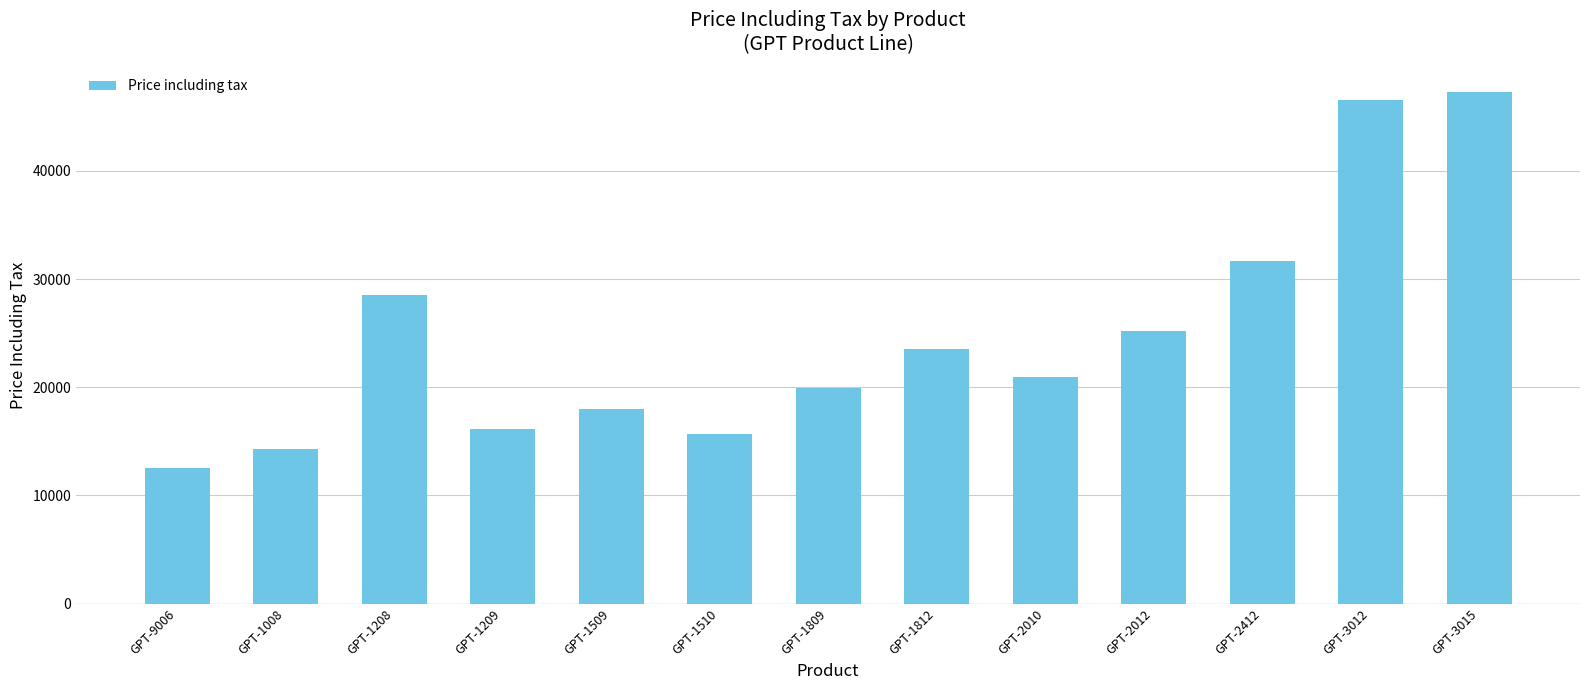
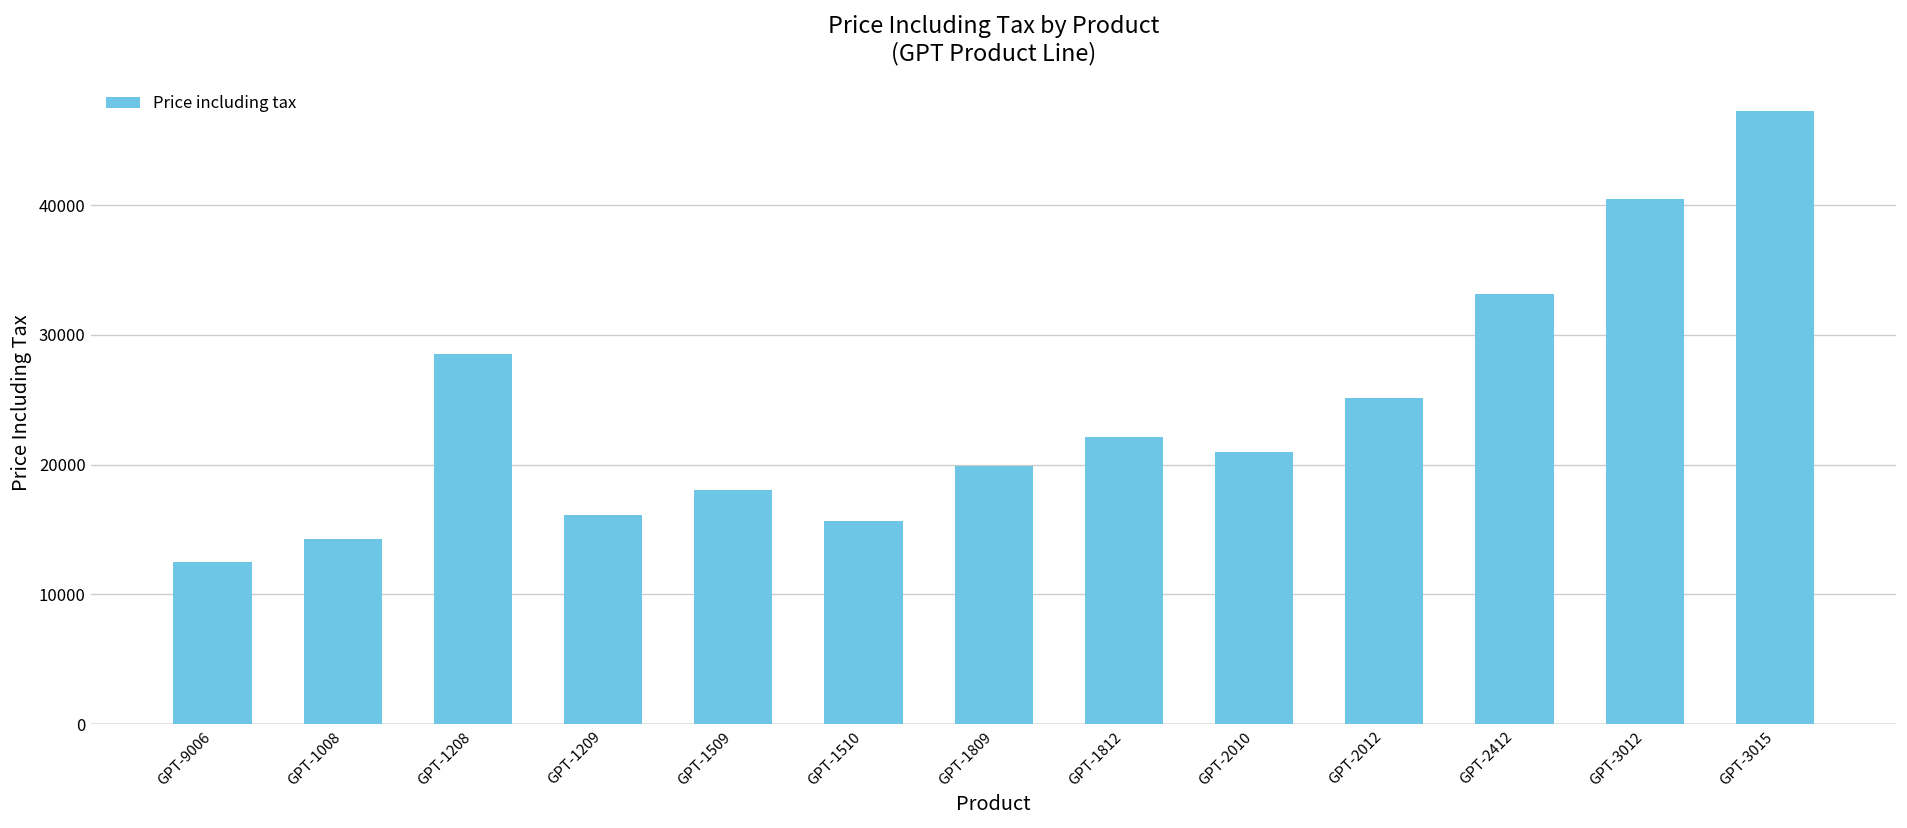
  {
    "GPT-9006": 12500,
    "GPT-1008": 14300,
    "GPT-1208": 28600,
    "GPT-1209": 16200,
    "GPT-1509": 18000,
    "GPT-1510": 15700,
    "GPT-1809": 19900,
-   "GPT-1812": 23500,
+   "GPT-1812": 22100,
    "GPT-2010": 21000,
    "GPT-2012": 25200,
-   "GPT-2412": 31600,
-   "GPT-3012": 46600,
+   "GPT-2412": 33200,
+   "GPT-3012": 40500,
    "GPT-3015": 47300
  }
